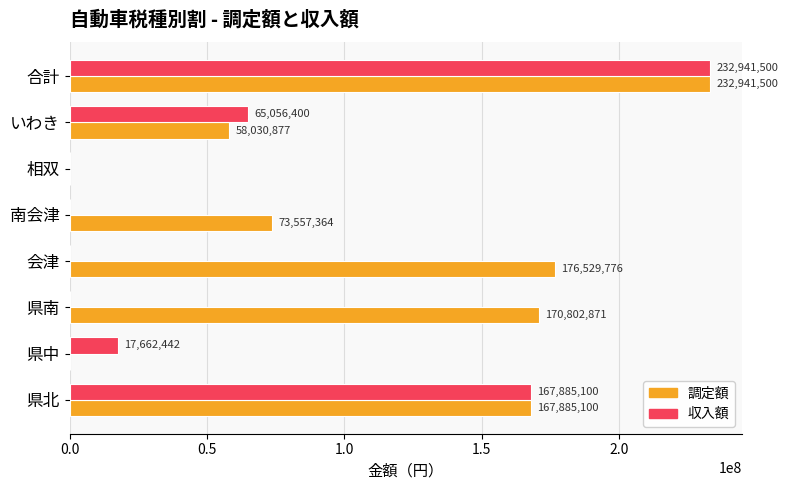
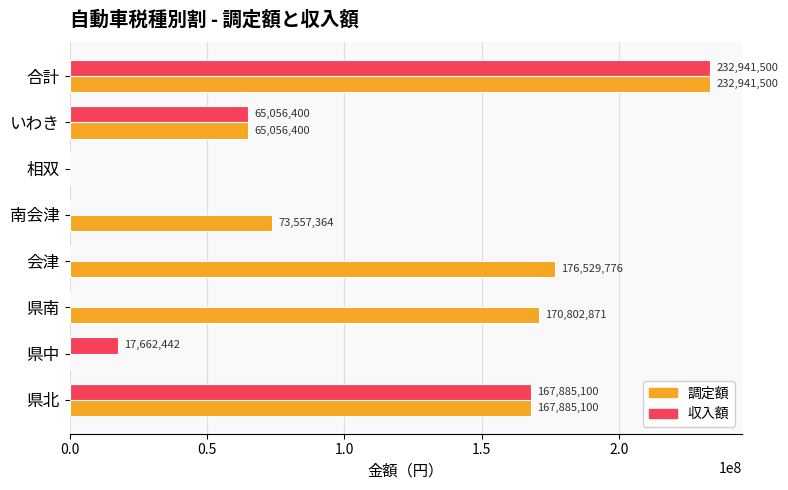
  {
    "調定額": {
      "合計": "232,941,500",
-     "いわき": "58,030,877",
+     "いわき": "65,056,400",
      "南会津": "73,557,364",
      "会津": "176,529,776",
      "県南": "170,802,871",
      "県北": "167,885,100"
    },
    "収入額": {
      "合計": "232,941,500",
      "いわき": "65,056,400",
      "県中": "17,662,442",
      "県北": "167,885,100"
    }
  }
